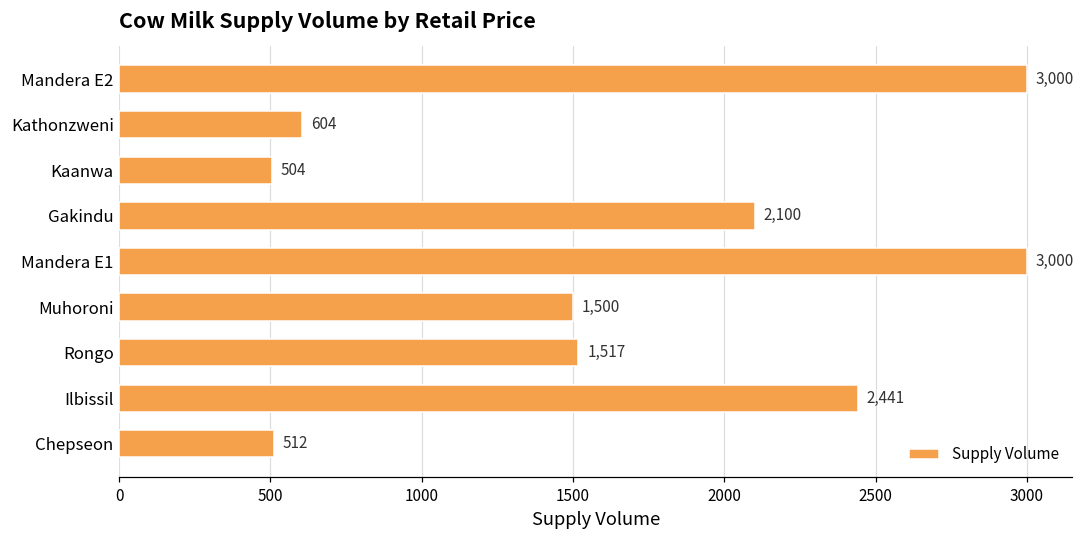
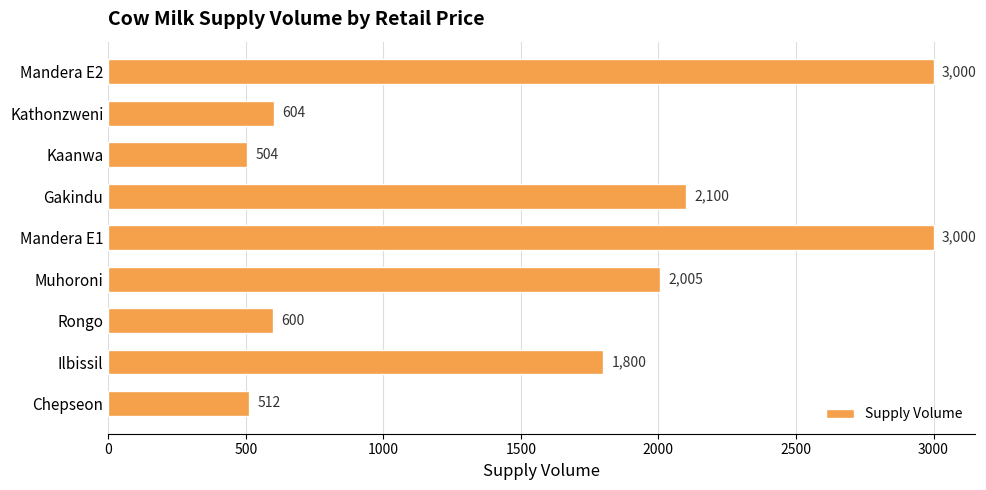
  {
    "Mandera E2": "3,000",
    "Kathonzweni": "604",
    "Kaanwa": "504",
    "Gakindu": "2,100",
    "Mandera E1": "3,000",
-   "Muhoroni": "1,500",
-   "Rongo": "1,517",
-   "Ilbissil": "2,441",
+   "Muhoroni": "2,005",
+   "Rongo": "600",
+   "Ilbissil": "1,800",
    "Chepseon": "512"
  }
